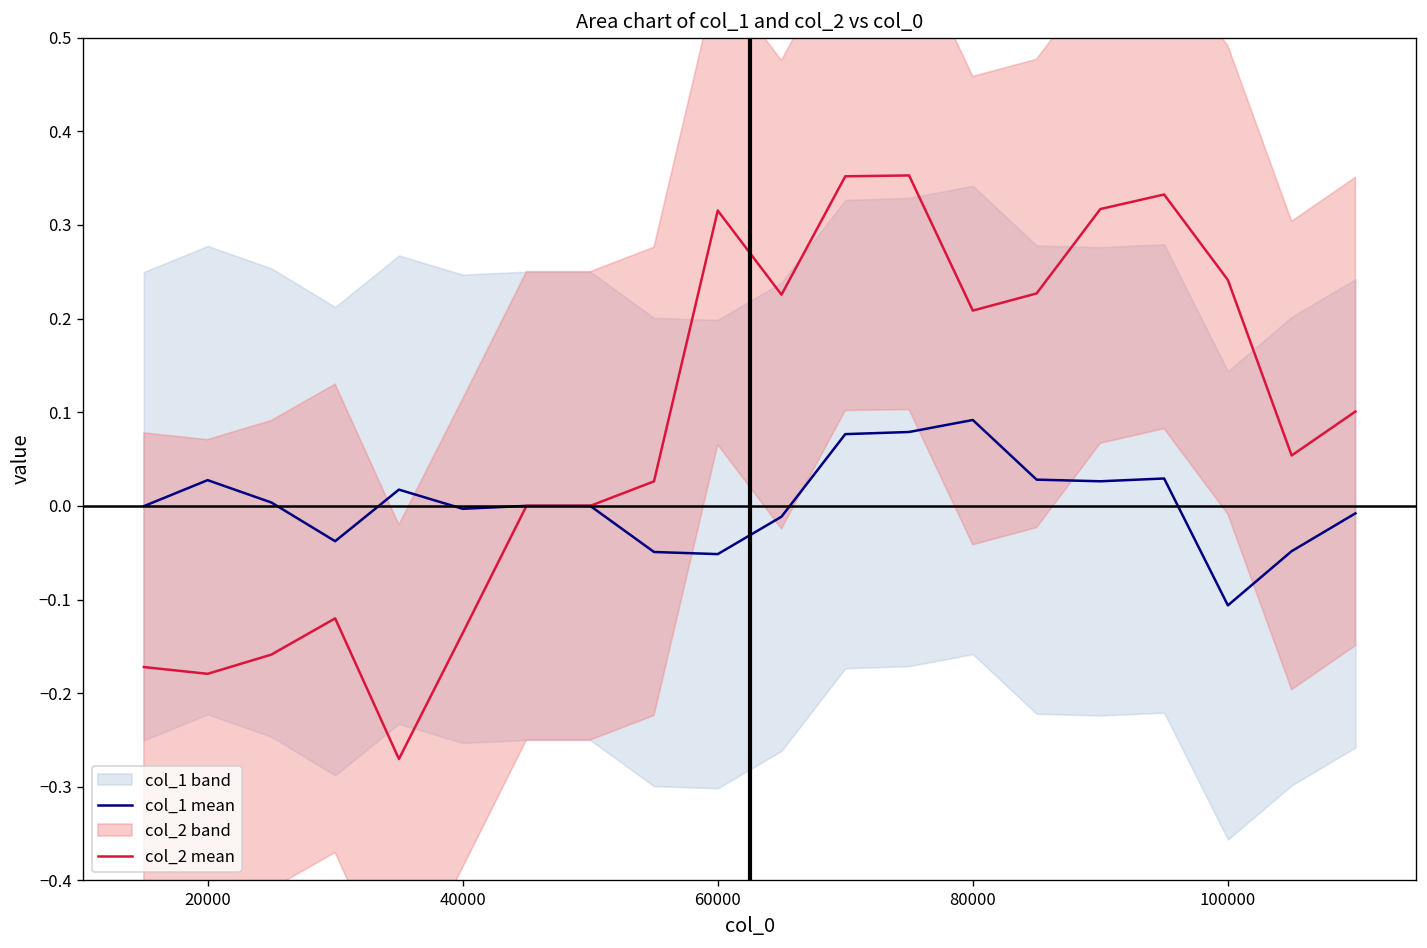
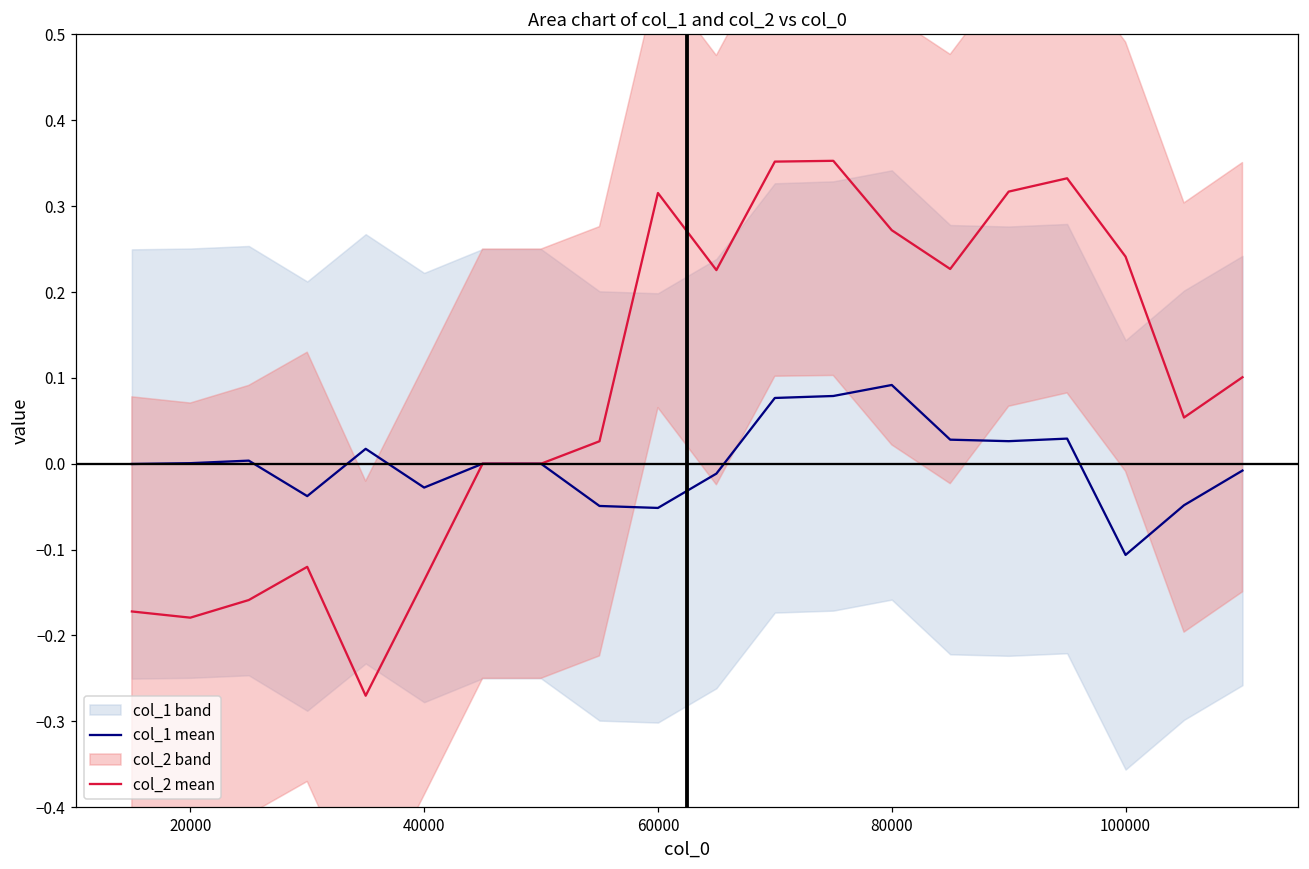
  {
    "col_1 mean": {
-     "20000": 0.03,
-     "40000": 0.00,
+     "20000": 0.00,
+     "40000": -0.03,
      "60000": -0.05,
      "80000": 0.09,
      "100000": -0.11
    },
    "col_2 mean": {
      "20000": -0.18,
      "40000": -0.14,
      "60000": 0.32,
-     "80000": 0.21,
+     "80000": 0.27,
      "100000": 0.24
    }
  }
